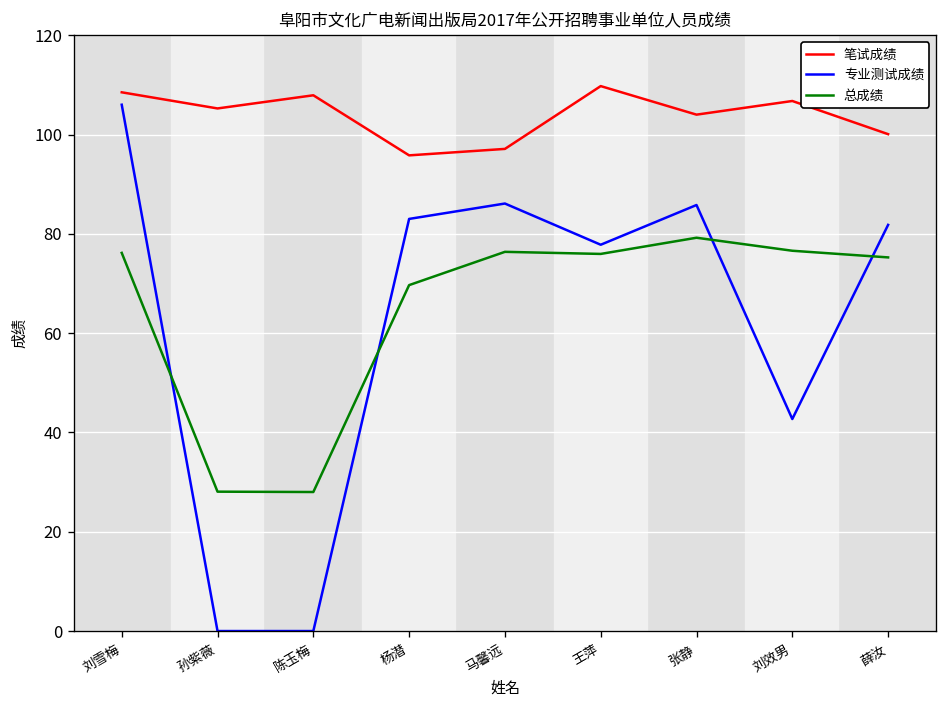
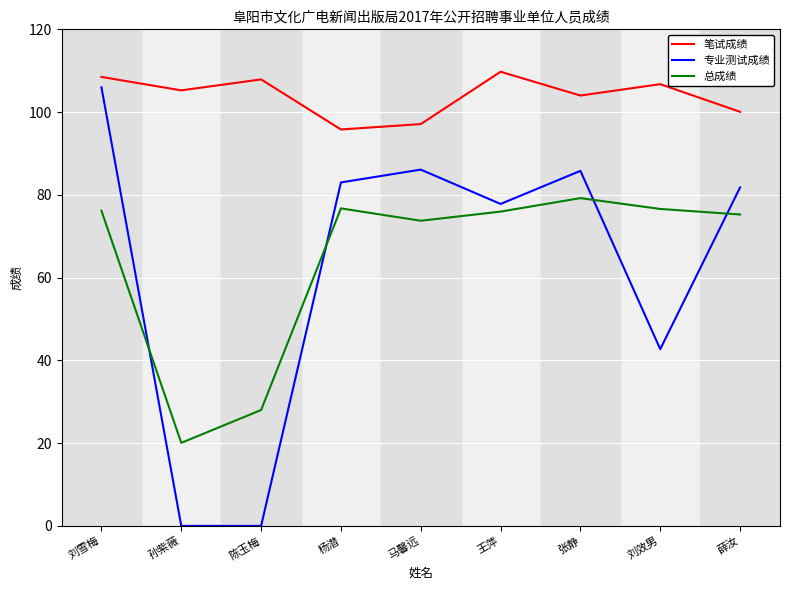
  {
    "笔试成绩": {
      "刘雪梅": 109,
      "孙紫薇": 105,
      "陈玉梅": 108,
      "杨潜": 96,
      "马馨远": 97,
      "王萍": 110,
      "张静": 104,
      "刘效男": 107,
      "薛汝": 100
    },
    "专业测试成绩": {
      "刘雪梅": 106,
      "孙紫薇": 0,
      "陈玉梅": 0,
      "杨潜": 83,
      "马馨远": 86,
      "王萍": 78,
      "张静": 86,
      "刘效男": 43,
      "薛汝": 82
    },
    "总成绩": {
      "刘雪梅": 76,
-     "孙紫薇": 28,
+     "孙紫薇": 20,
      "陈玉梅": 28,
-     "杨潜": 70,
-     "马馨远": 76,
+     "杨潜": 77,
+     "马馨远": 74,
      "王萍": 76,
      "张静": 79,
      "刘效男": 77,
      "薛汝": 75
    }
  }
